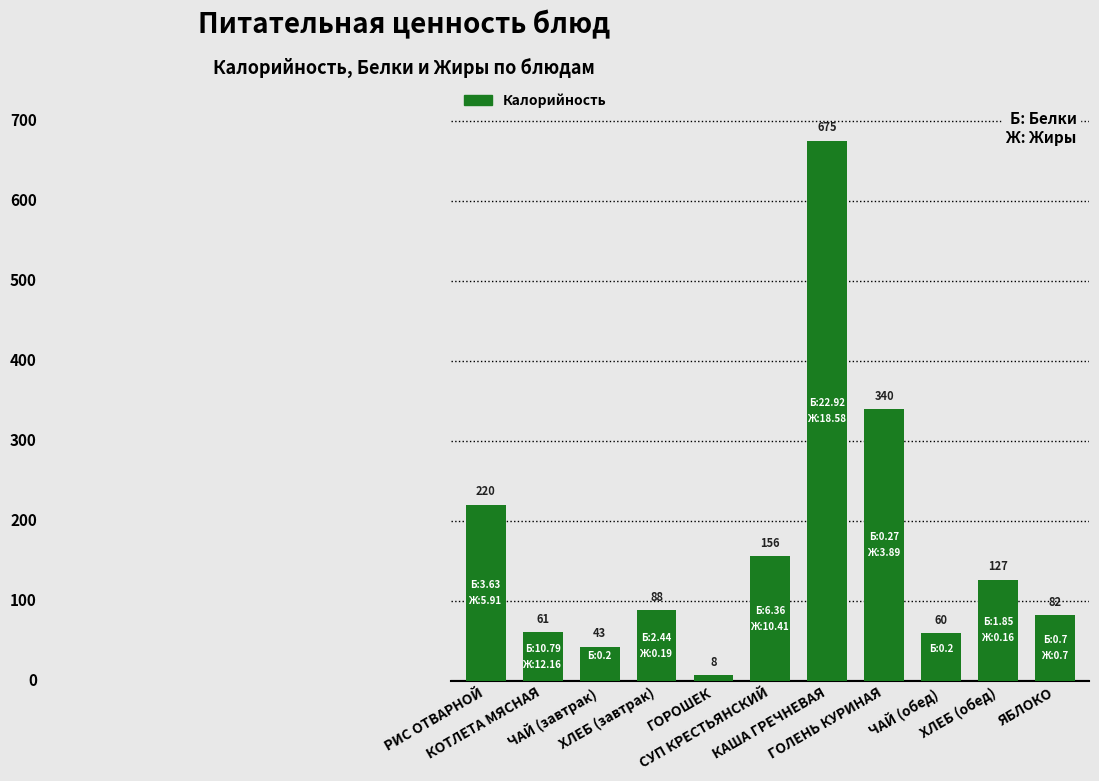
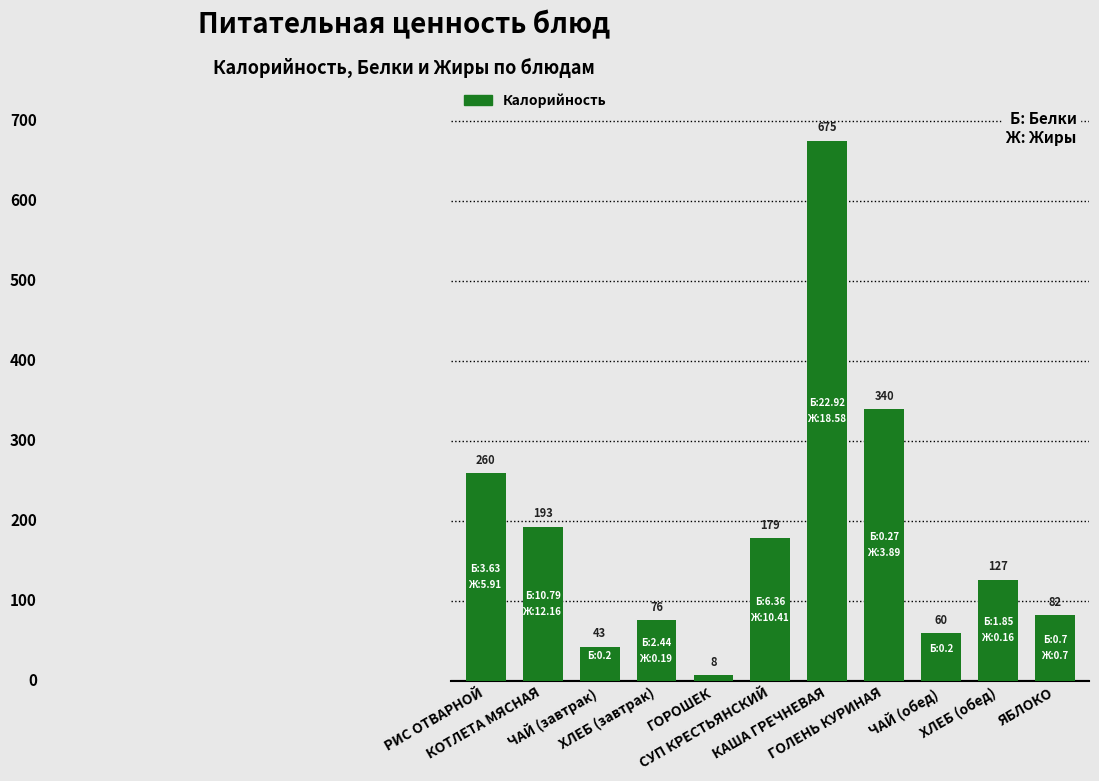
  {
-   "РИС ОТВАРНОЙ": 220,
-   "КОТЛЕТА МЯСНАЯ": 61,
+   "РИС ОТВАРНОЙ": 260,
+   "КОТЛЕТА МЯСНАЯ": 193,
    "ЧАЙ (завтрак)": 43,
-   "ХЛЕБ (завтрак)": 88,
+   "ХЛЕБ (завтрак)": 76,
    "ГОРОШЕК": 8,
-   "СУП КРЕСТЬЯНСКИЙ": 156,
+   "СУП КРЕСТЬЯНСКИЙ": 179,
    "КАША ГРЕЧНЕВАЯ": 675,
    "ГОЛЕНЬ КУРИНАЯ": 340,
    "ЧАЙ (обед)": 60,
    "ХЛЕБ (обед)": 127,
    "ЯБЛОКО": 82
  }
